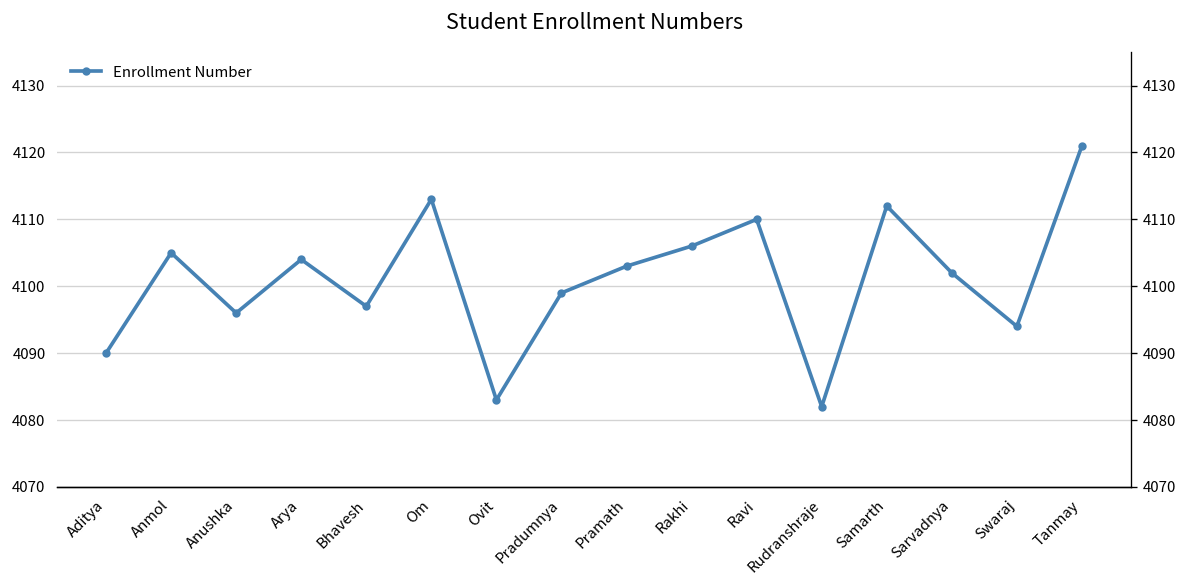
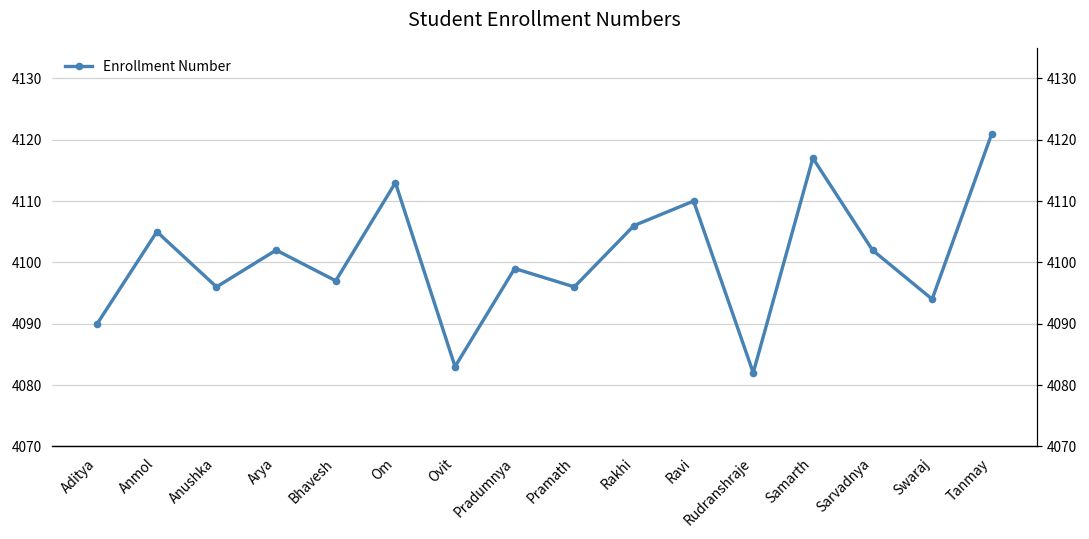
  {
    "Aditya": 4090,
    "Anmol": 4105,
    "Anushka": 4096,
-   "Arya": 4104,
+   "Arya": 4102,
    "Bhavesh": 4097,
    "Om": 4113,
    "Ovit": 4083,
    "Pradumnya": 4099,
-   "Pramath": 4103,
+   "Pramath": 4096,
    "Rakhi": 4106,
    "Ravi": 4110,
    "Rudranshraje": 4082,
-   "Samarth": 4112,
+   "Samarth": 4117,
    "Sarvadnya": 4102,
    "Swaraj": 4094,
    "Tanmay": 4121
  }
